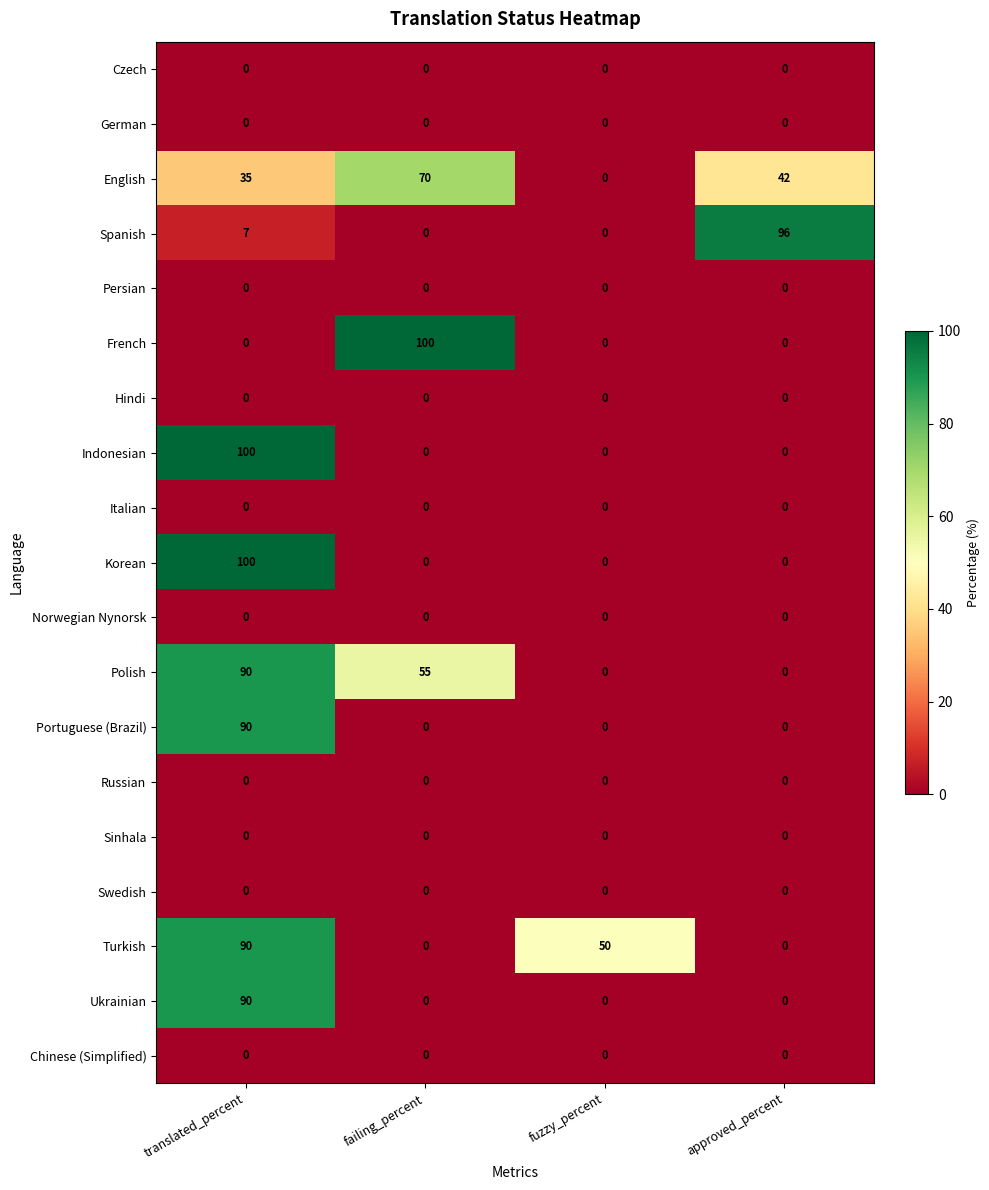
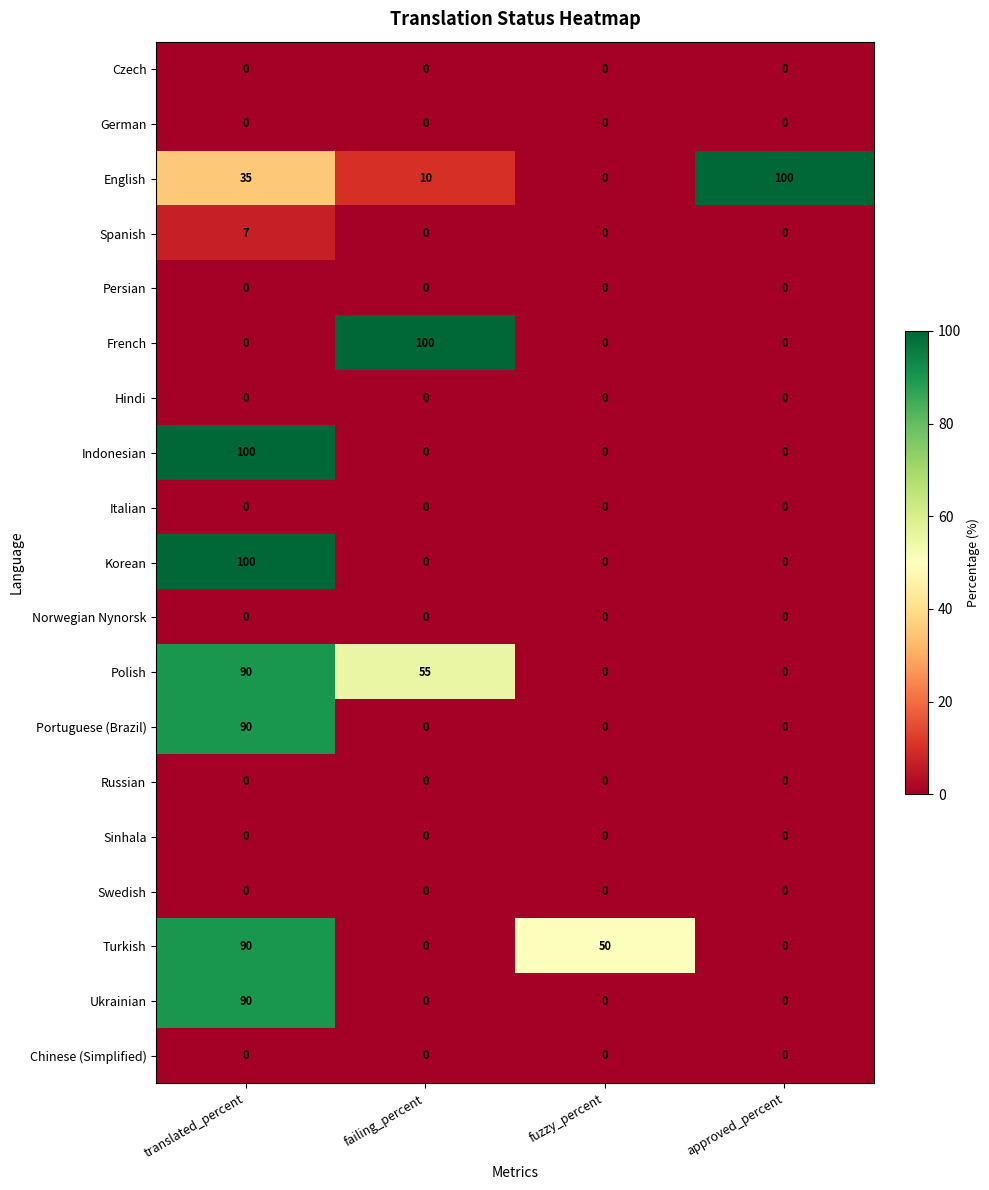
  {
    "Czech": {
      "translated_percent": 0,
      "failing_percent": 0,
      "fuzzy_percent": 0,
      "approved_percent": 0
    },
    "German": {
      "translated_percent": 0,
      "failing_percent": 0,
      "fuzzy_percent": 0,
      "approved_percent": 0
    },
    "English": {
      "translated_percent": 35,
-     "failing_percent": 70,
+     "failing_percent": 10,
      "fuzzy_percent": 0,
-     "approved_percent": 42
+     "approved_percent": 100
    },
    "Spanish": {
      "translated_percent": 7,
      "failing_percent": 0,
      "fuzzy_percent": 0,
-     "approved_percent": 96
+     "approved_percent": 0
    },
    "Persian": {
      "translated_percent": 0,
      "failing_percent": 0,
      "fuzzy_percent": 0,
      "approved_percent": 0
    },
    "French": {
      "translated_percent": 0,
      "failing_percent": 100,
      "fuzzy_percent": 0,
      "approved_percent": 0
    },
    "Hindi": {
      "translated_percent": 0,
      "failing_percent": 0,
      "fuzzy_percent": 0,
      "approved_percent": 0
    },
    "Indonesian": {
      "translated_percent": 100,
      "failing_percent": 0,
      "fuzzy_percent": 0,
      "approved_percent": 0
    },
    "Italian": {
      "translated_percent": 0,
      "failing_percent": 0,
      "fuzzy_percent": 0,
      "approved_percent": 0
    },
    "Korean": {
      "translated_percent": 100,
      "failing_percent": 0,
      "fuzzy_percent": 0,
      "approved_percent": 0
    },
    "Norwegian Nynorsk": {
      "translated_percent": 0,
      "failing_percent": 0,
      "fuzzy_percent": 0,
      "approved_percent": 0
    },
    "Polish": {
      "translated_percent": 90,
      "failing_percent": 55,
      "fuzzy_percent": 0,
      "approved_percent": 0
    },
    "Portuguese (Brazil)": {
      "translated_percent": 90,
      "failing_percent": 0,
      "fuzzy_percent": 0,
      "approved_percent": 0
    },
    "Russian": {
      "translated_percent": 0,
      "failing_percent": 0,
      "fuzzy_percent": 0,
      "approved_percent": 0
    },
    "Sinhala": {
      "translated_percent": 0,
      "failing_percent": 0,
      "fuzzy_percent": 0,
      "approved_percent": 0
    },
    "Swedish": {
      "translated_percent": 0,
      "failing_percent": 0,
      "fuzzy_percent": 0,
      "approved_percent": 0
    },
    "Turkish": {
      "translated_percent": 90,
      "failing_percent": 0,
      "fuzzy_percent": 50,
      "approved_percent": 0
    },
    "Ukrainian": {
      "translated_percent": 90,
      "failing_percent": 0,
      "fuzzy_percent": 0,
      "approved_percent": 0
    },
    "Chinese (Simplified)": {
      "translated_percent": 0,
      "failing_percent": 0,
      "fuzzy_percent": 0,
      "approved_percent": 0
    }
  }
